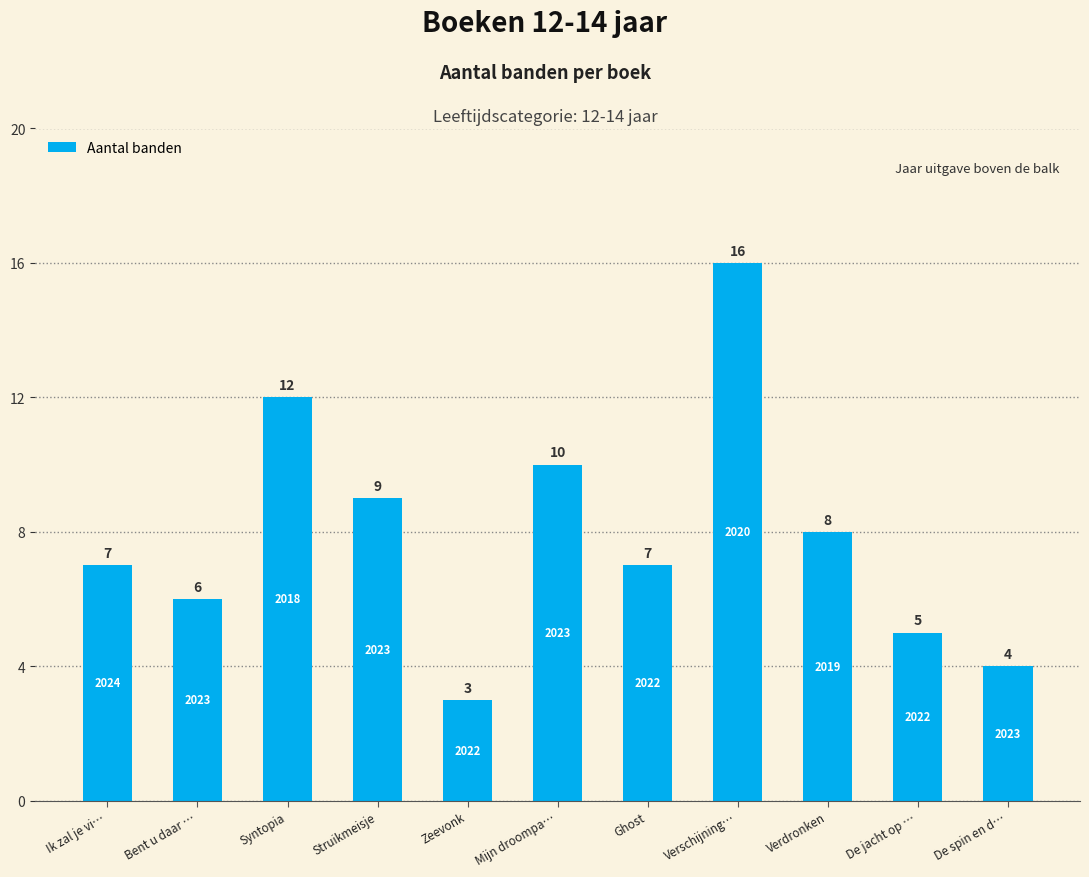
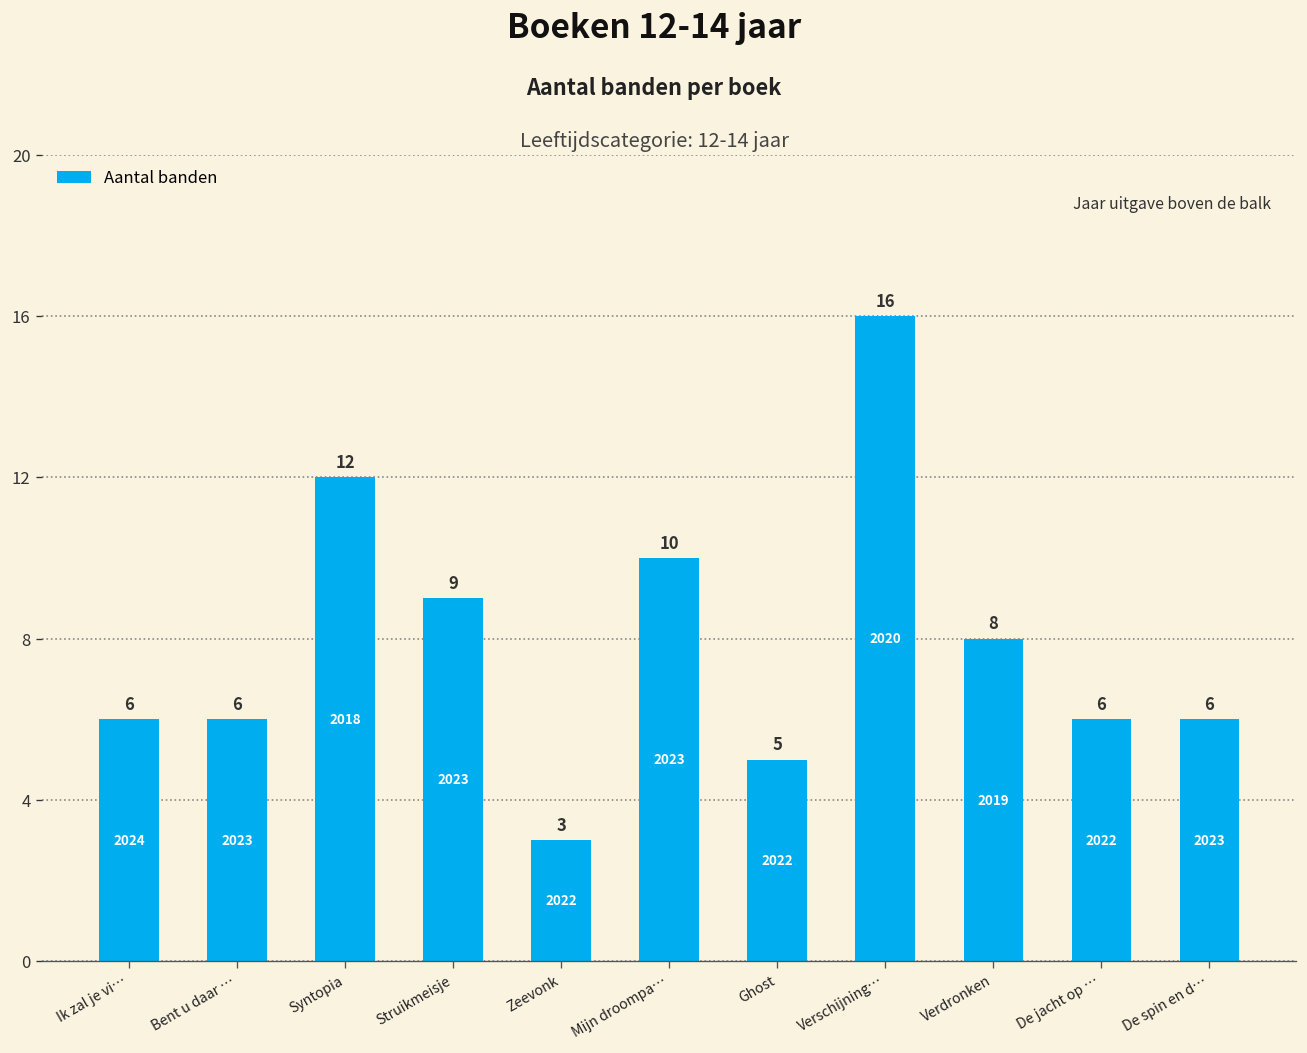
  {
-   "Ik zal je vi…": 7,
+   "Ik zal je vi…": 6,
    "Bent u daar …": 6,
    "Syntopia": 12,
    "Struikmeisje": 9,
    "Zeevonk": 3,
    "Mijn droompa…": 10,
-   "Ghost": 7,
+   "Ghost": 5,
    "Verschijning…": 16,
    "Verdronken": 8,
-   "De jacht op …": 5,
-   "De spin en d…": 4
+   "De jacht op …": 6,
+   "De spin en d…": 6
  }
